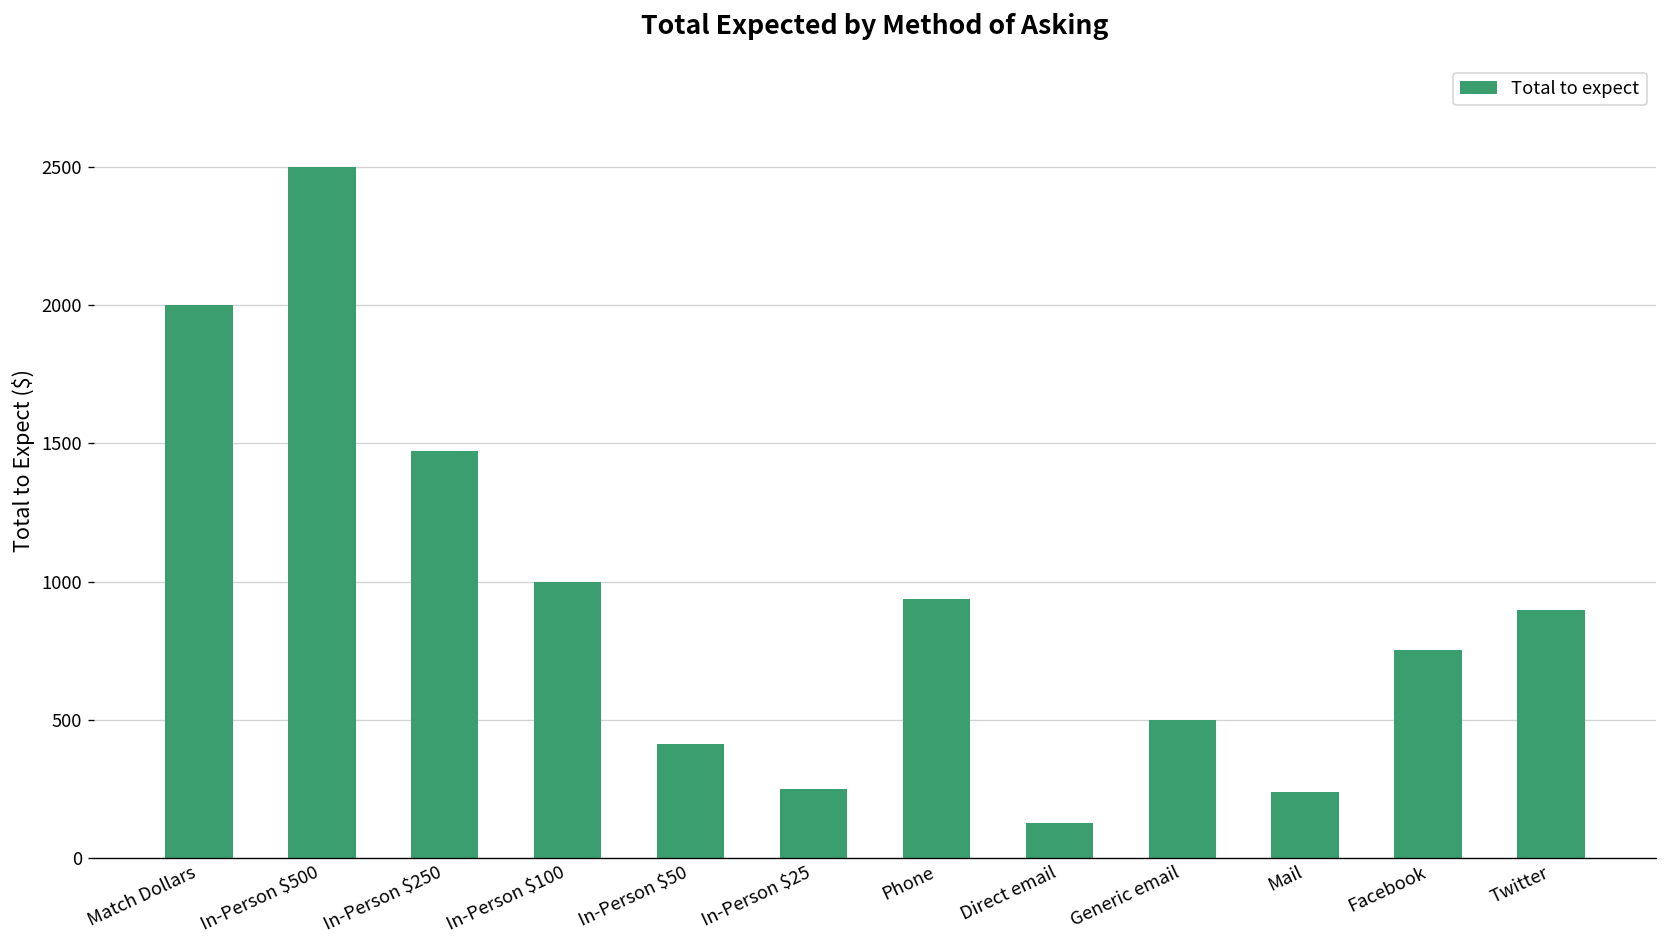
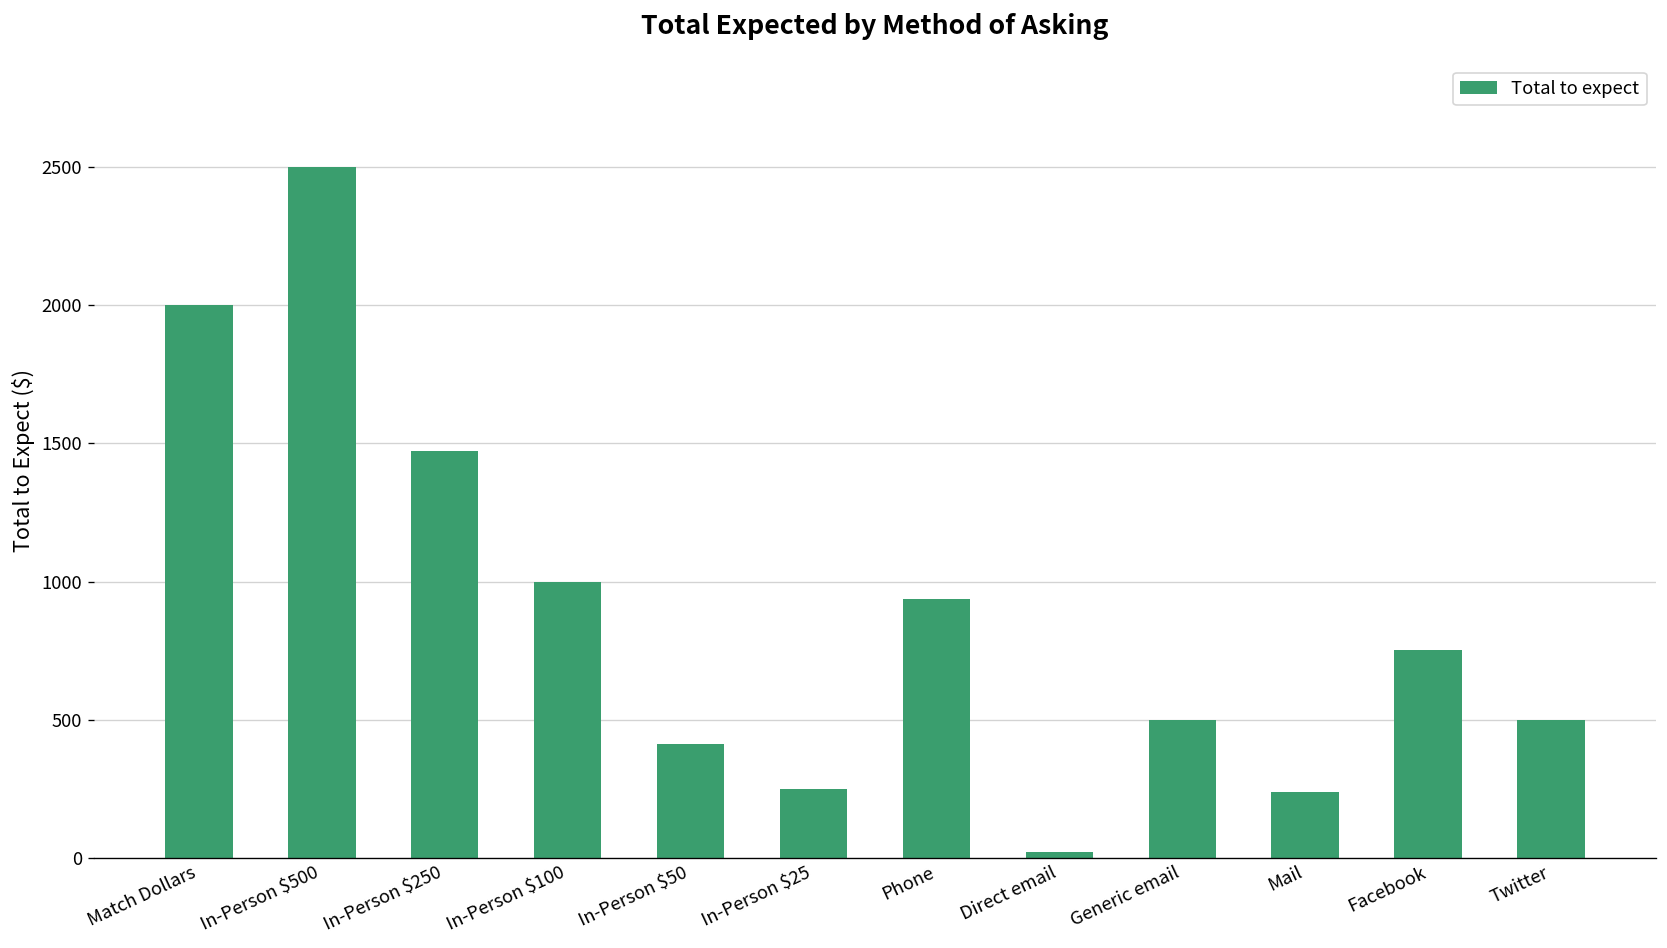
  {
    "Match Dollars": 2000,
    "In-Person $500": 2500,
    "In-Person $250": 1470,
    "In-Person $100": 1000,
    "In-Person $50": 410,
    "In-Person $25": 250,
    "Phone": 940,
-   "Direct email": 130,
+   "Direct email": 20,
    "Generic email": 500,
    "Mail": 240,
    "Facebook": 750,
-   "Twitter": 900
+   "Twitter": 500
  }
